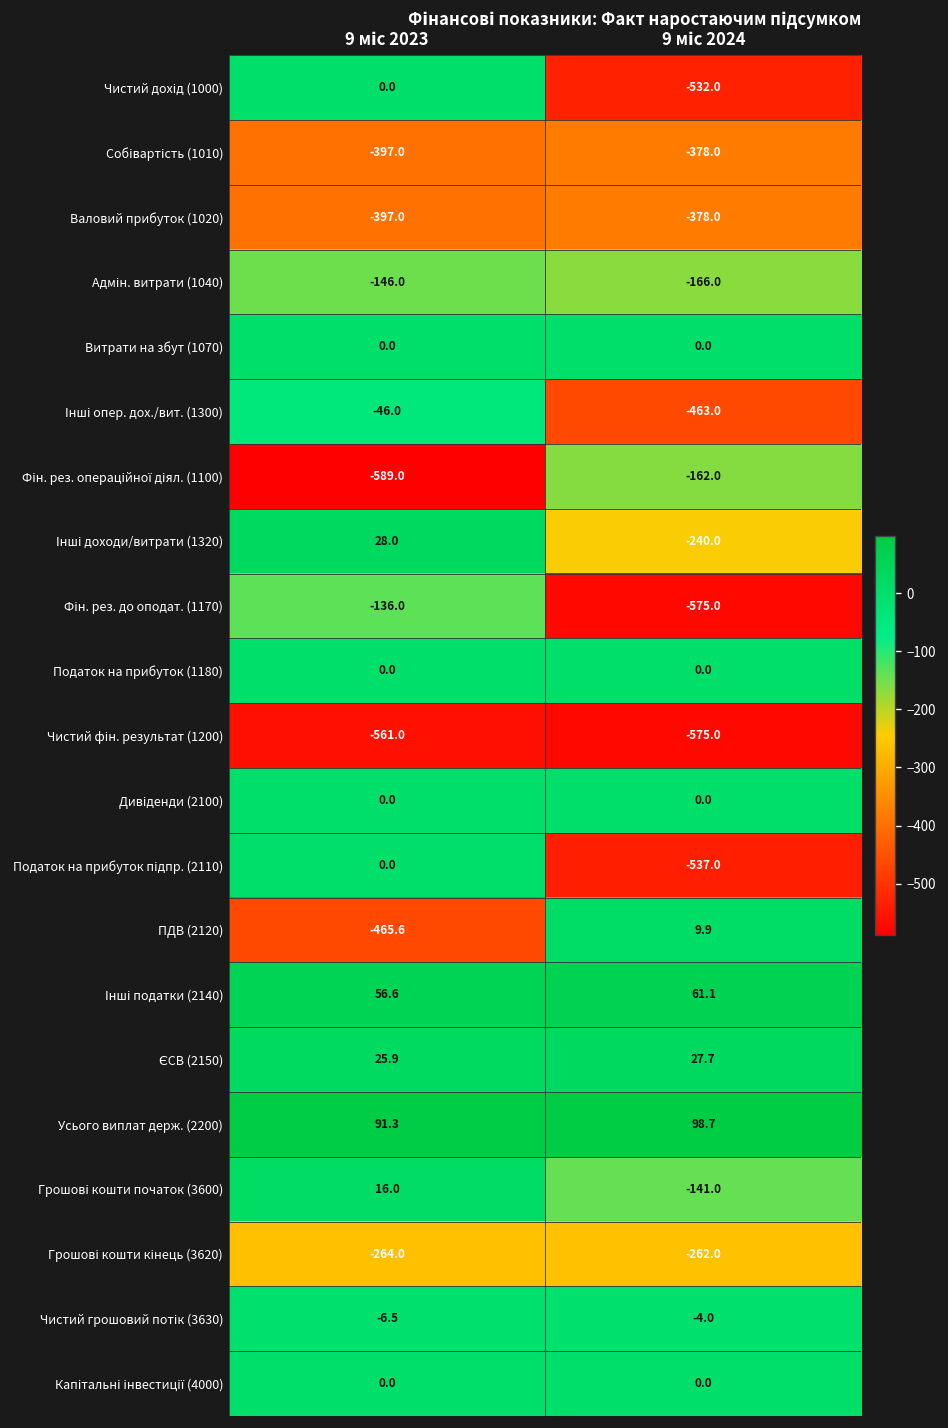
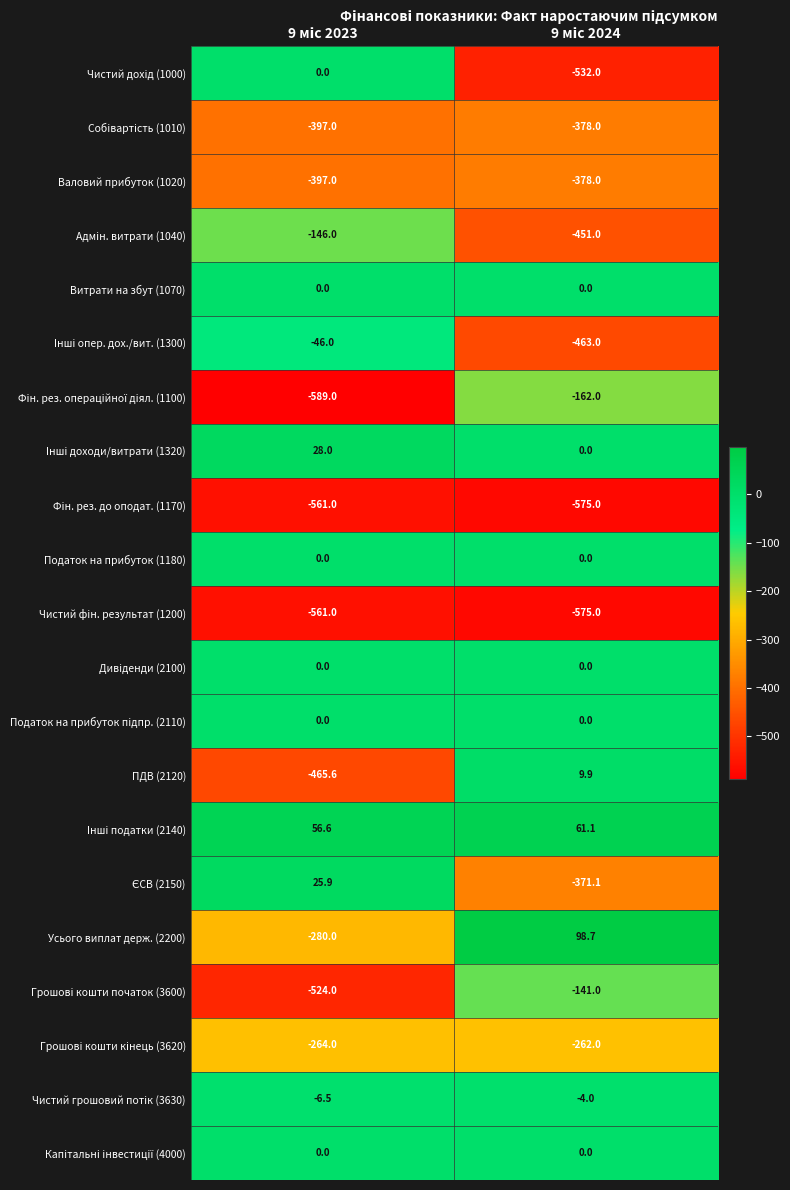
  {
    "Чистий дохід (1000)": {
      "9 міс 2023": 0.0,
      "9 міс 2024": -532.0
    },
    "Собівартість (1010)": {
      "9 міс 2023": -397.0,
      "9 міс 2024": -378.0
    },
    "Валовий прибуток (1020)": {
      "9 міс 2023": -397.0,
      "9 міс 2024": -378.0
    },
    "Адмін. витрати (1040)": {
      "9 міс 2023": -146.0,
-     "9 міс 2024": -166.0
+     "9 міс 2024": -451.0
    },
    "Витрати на збут (1070)": {
      "9 міс 2023": 0.0,
      "9 міс 2024": 0.0
    },
    "Інші опер. дох./вит. (1300)": {
      "9 міс 2023": -46.0,
      "9 міс 2024": -463.0
    },
    "Фін. рез. операційної діял. (1100)": {
      "9 міс 2023": -589.0,
      "9 міс 2024": -162.0
    },
    "Інші доходи/витрати (1320)": {
      "9 міс 2023": 28.0,
-     "9 міс 2024": -240.0
+     "9 міс 2024": 0.0
    },
    "Фін. рез. до оподат. (1170)": {
-     "9 міс 2023": -136.0,
+     "9 міс 2023": -561.0,
      "9 міс 2024": -575.0
    },
    "Податок на прибуток (1180)": {
      "9 міс 2023": 0.0,
      "9 міс 2024": 0.0
    },
    "Чистий фін. результат (1200)": {
      "9 міс 2023": -561.0,
      "9 міс 2024": -575.0
    },
    "Дивіденди (2100)": {
      "9 міс 2023": 0.0,
      "9 міс 2024": 0.0
    },
    "Податок на прибуток підпр. (2110)": {
      "9 міс 2023": 0.0,
-     "9 міс 2024": -537.0
+     "9 міс 2024": 0.0
    },
    "ПДВ (2120)": {
      "9 міс 2023": -465.6,
      "9 міс 2024": 9.9
    },
    "Інші податки (2140)": {
      "9 міс 2023": 56.6,
      "9 міс 2024": 61.1
    },
    "ЄСВ (2150)": {
      "9 міс 2023": 25.9,
-     "9 міс 2024": 27.7
+     "9 міс 2024": -371.1
    },
    "Усього виплат держ. (2200)": {
-     "9 міс 2023": 91.3,
+     "9 міс 2023": -280.0,
      "9 міс 2024": 98.7
    },
    "Грошові кошти початок (3600)": {
-     "9 міс 2023": 16.0,
+     "9 міс 2023": -524.0,
      "9 міс 2024": -141.0
    },
    "Грошові кошти кінець (3620)": {
      "9 міс 2023": -264.0,
      "9 міс 2024": -262.0
    },
    "Чистий грошовий потік (3630)": {
      "9 міс 2023": -6.5,
      "9 міс 2024": -4.0
    },
    "Капітальні інвестиції (4000)": {
      "9 міс 2023": 0.0,
      "9 міс 2024": 0.0
    }
  }
